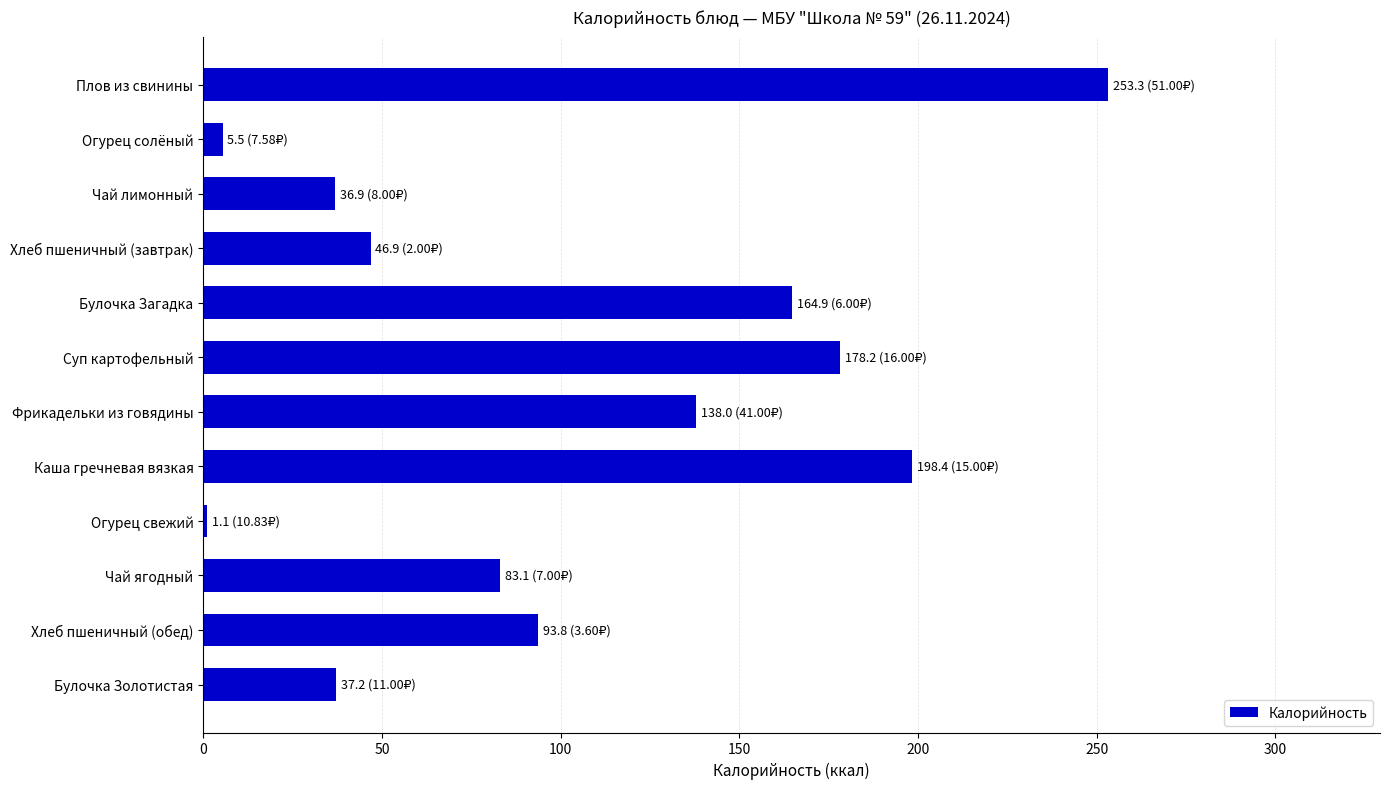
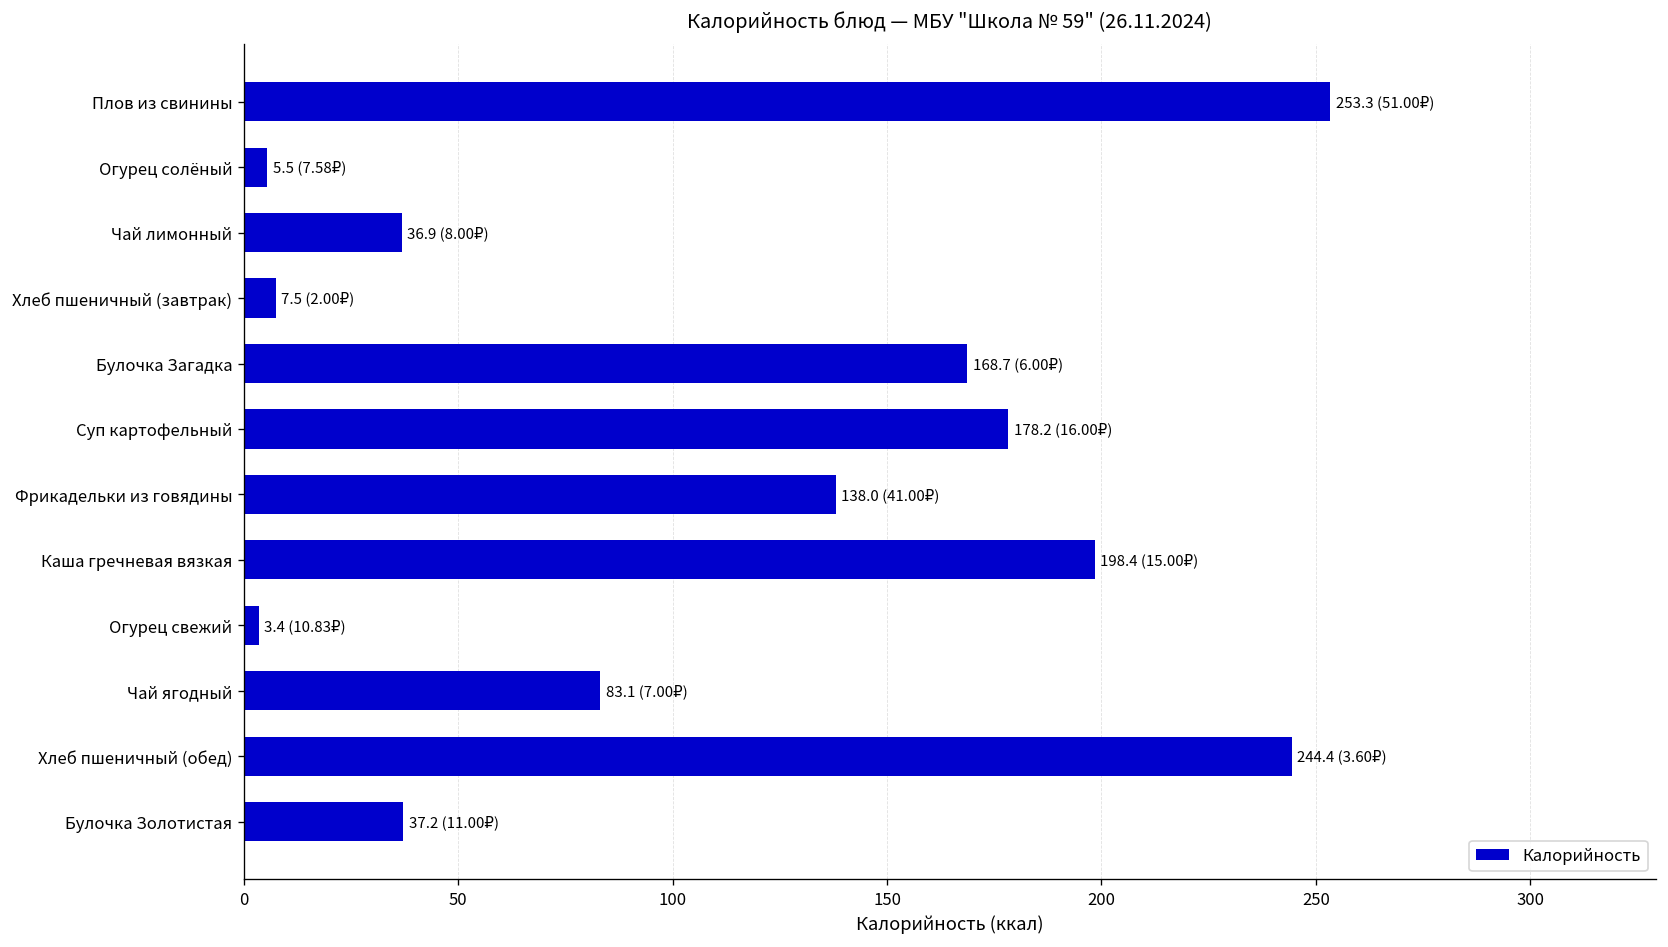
  {
    "Плов из свинины": 253.3,
    "Огурец солёный": 5.5,
    "Чай лимонный": 36.9,
-   "Хлеб пшеничный (завтрак)": 46.9,
-   "Булочка Загадка": 164.9,
+   "Хлеб пшеничный (завтрак)": 7.5,
+   "Булочка Загадка": 168.7,
    "Суп картофельный": 178.2,
    "Фрикадельки из говядины": 138.0,
    "Каша гречневая вязкая": 198.4,
-   "Огурец свежий": 1.1,
+   "Огурец свежий": 3.4,
    "Чай ягодный": 83.1,
-   "Хлеб пшеничный (обед)": 93.8,
+   "Хлеб пшеничный (обед)": 244.4,
    "Булочка Золотистая": 37.2
  }
